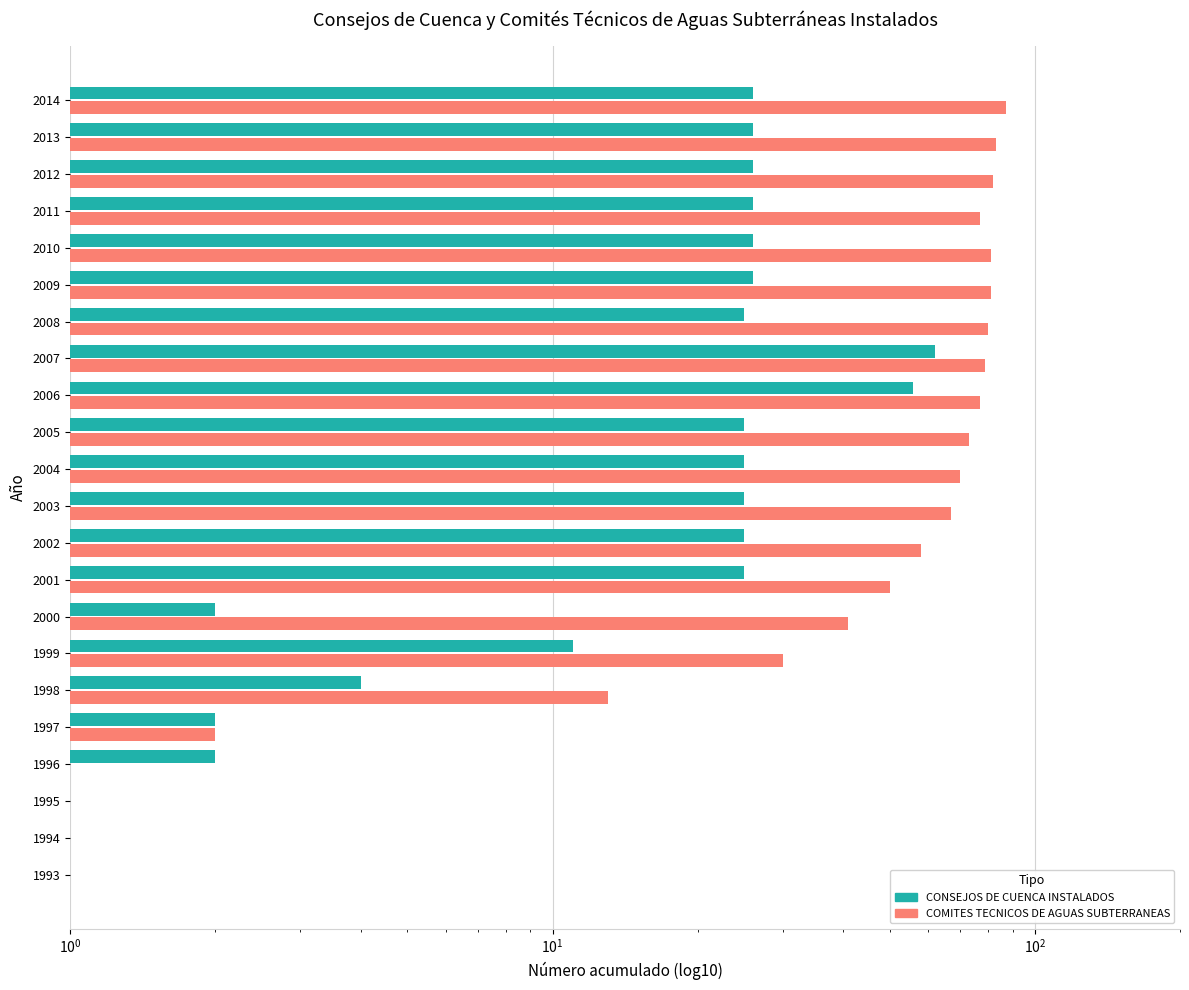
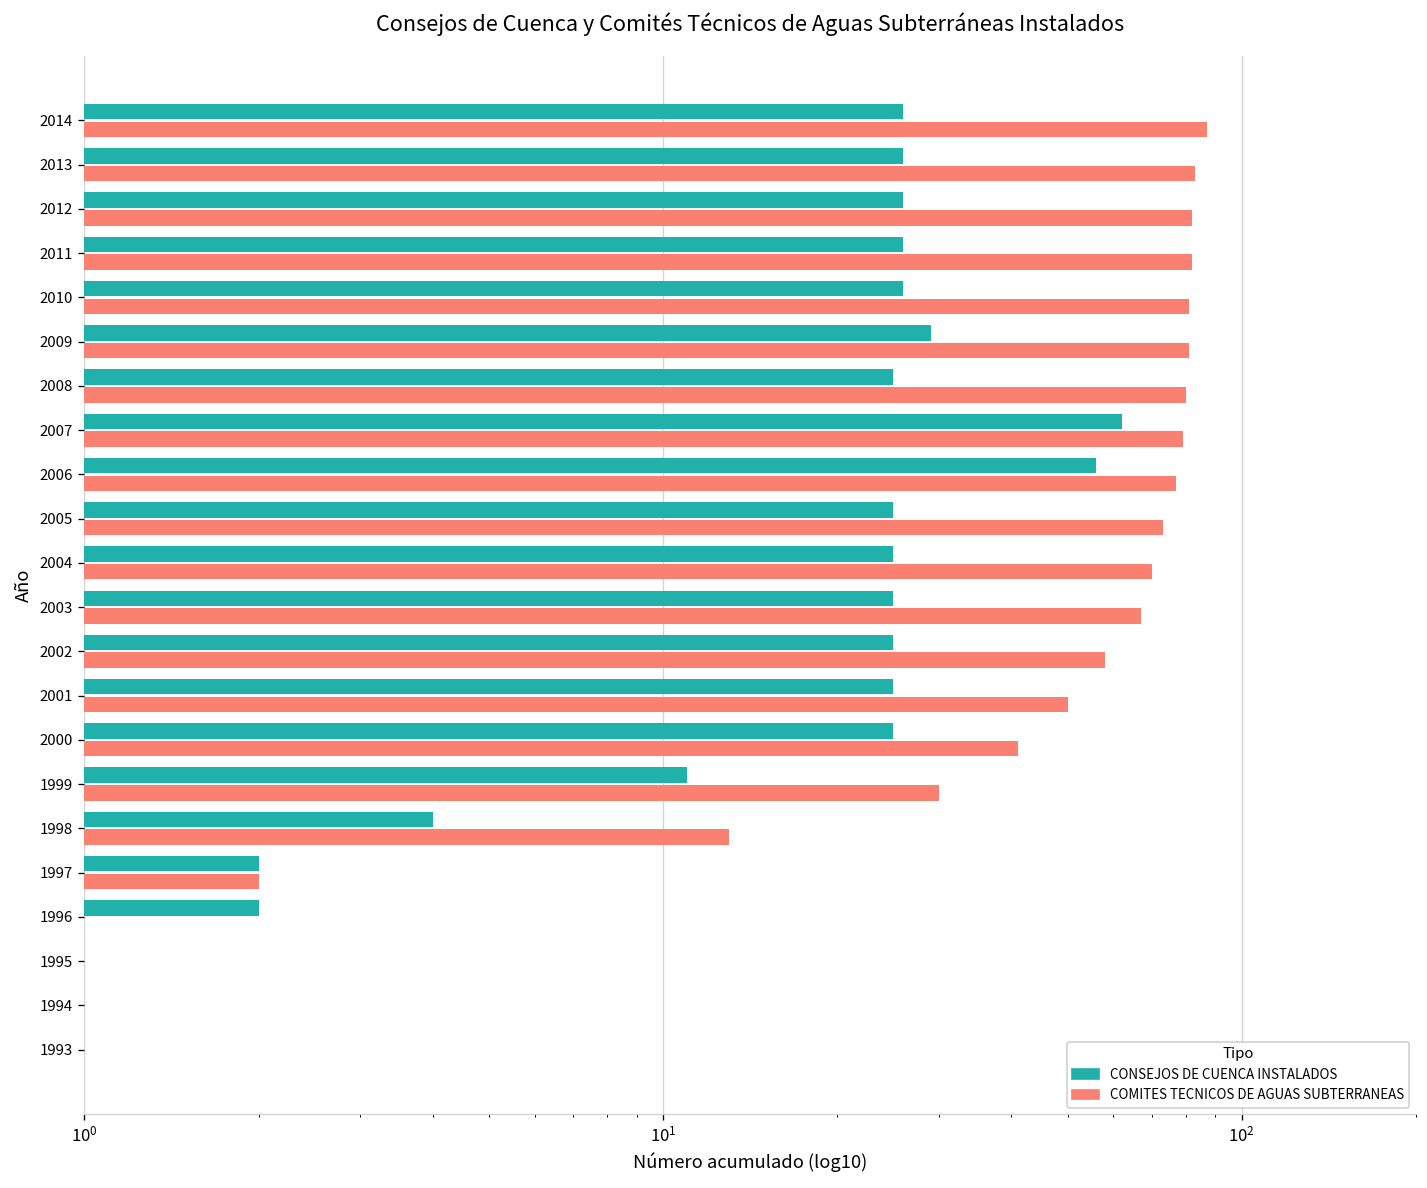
  {
    "CONSEJOS DE CUENCA INSTALADOS": {
      "2014": 26,
      "2013": 26,
      "2012": 26,
      "2011": 26,
      "2010": 26,
-     "2009": 26,
+     "2009": 29,
      "2008": 25,
      "2007": 62,
      "2006": 56,
      "2005": 25,
      "2004": 25,
      "2003": 25,
      "2002": 25,
      "2001": 25,
-     "2000": 2,
+     "2000": 25,
      "1999": 11,
      "1998": 4,
      "1997": 2,
      "1996": 2,
      "1995": 1,
      "1994": 1,
      "1993": 1
    },
    "COMITES TECNICOS DE AGUAS SUBTERRANEAS": {
      "2014": 87,
      "2013": 83,
      "2012": 82,
-     "2011": 77,
+     "2011": 82,
      "2010": 81,
      "2009": 81,
      "2008": 80,
      "2007": 79,
      "2006": 77,
      "2005": 73,
      "2004": 70,
      "2003": 67,
      "2002": 58,
      "2001": 50,
      "2000": 41,
      "1999": 30,
      "1998": 13,
      "1997": 2
    }
  }
